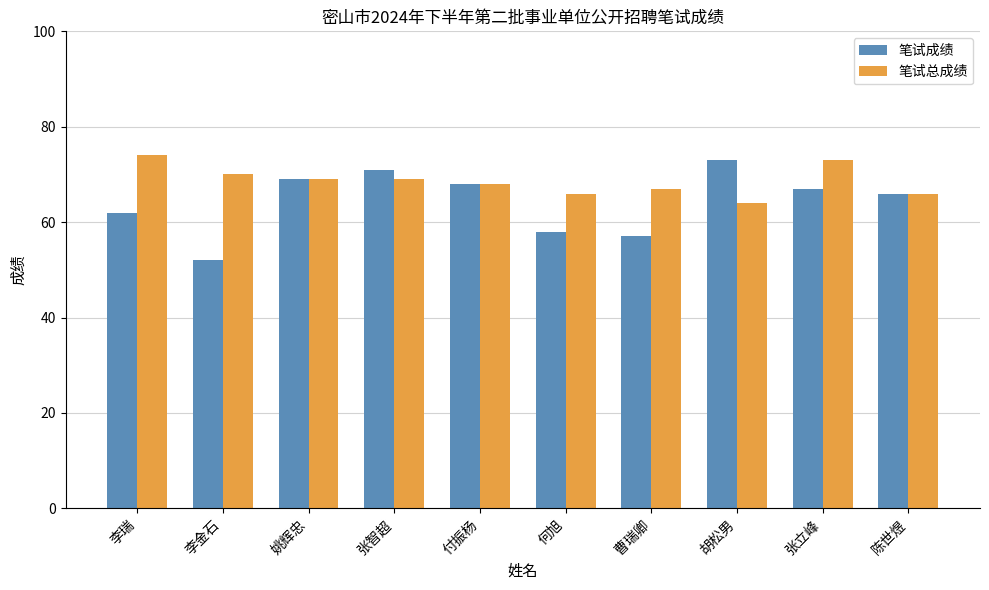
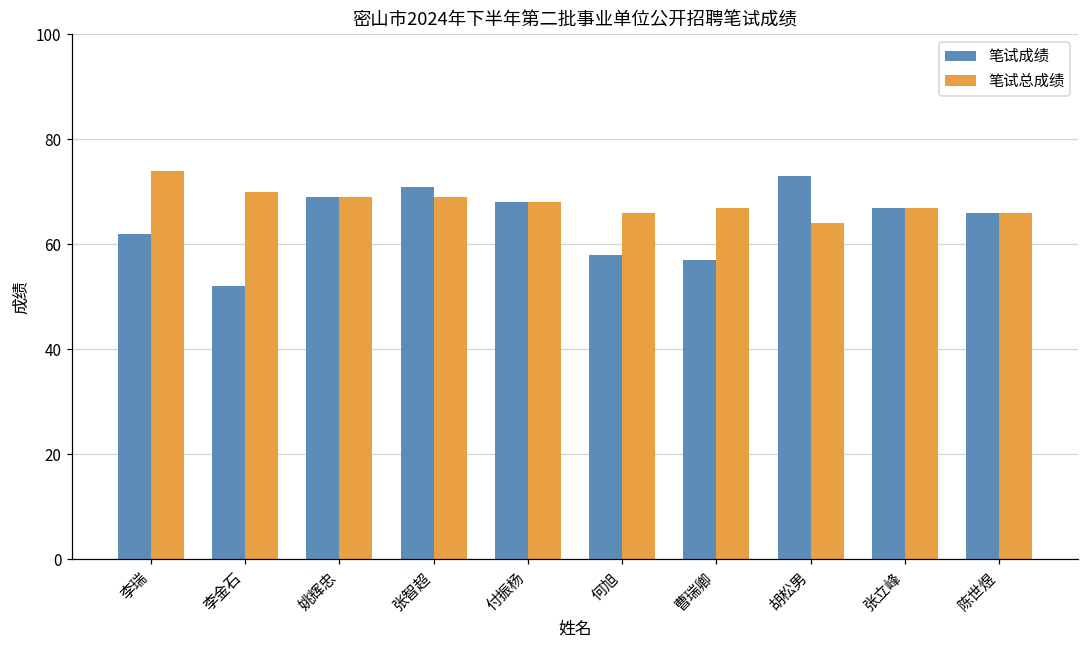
  {
    "笔试成绩": {
      "李瑞": 62,
      "李金石": 52,
      "姚辉忠": 69,
      "张智超": 71,
      "付振杨": 68,
      "何旭": 58,
      "曹瑞卿": 57,
      "胡松男": 73,
      "张立峰": 67,
      "陈世煜": 66
    },
    "笔试总成绩": {
      "李瑞": 74,
      "李金石": 70,
      "姚辉忠": 69,
      "张智超": 69,
      "付振杨": 68,
      "何旭": 66,
      "曹瑞卿": 67,
      "胡松男": 64,
-     "张立峰": 73,
+     "张立峰": 67,
      "陈世煜": 66
    }
  }
